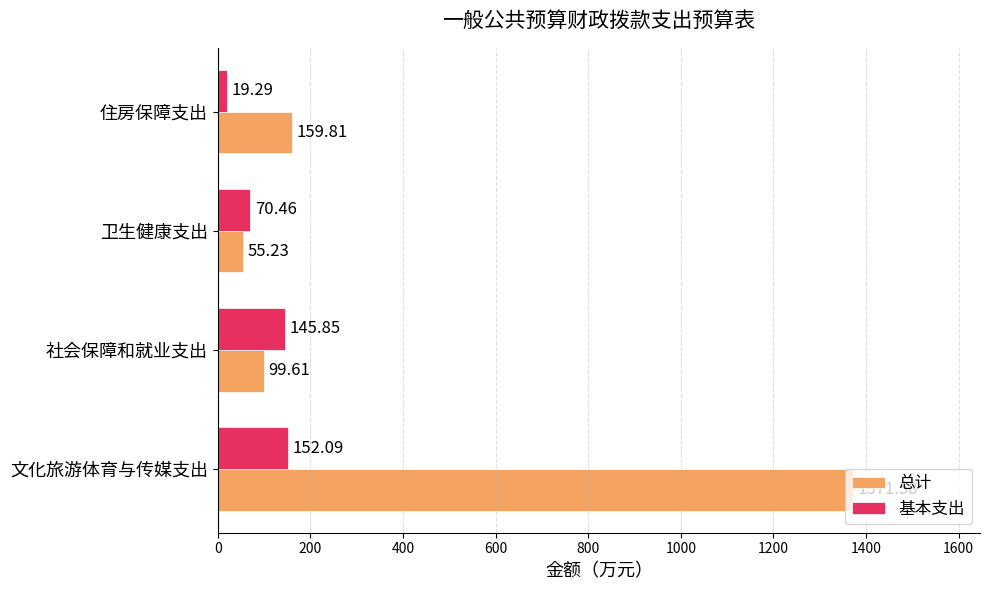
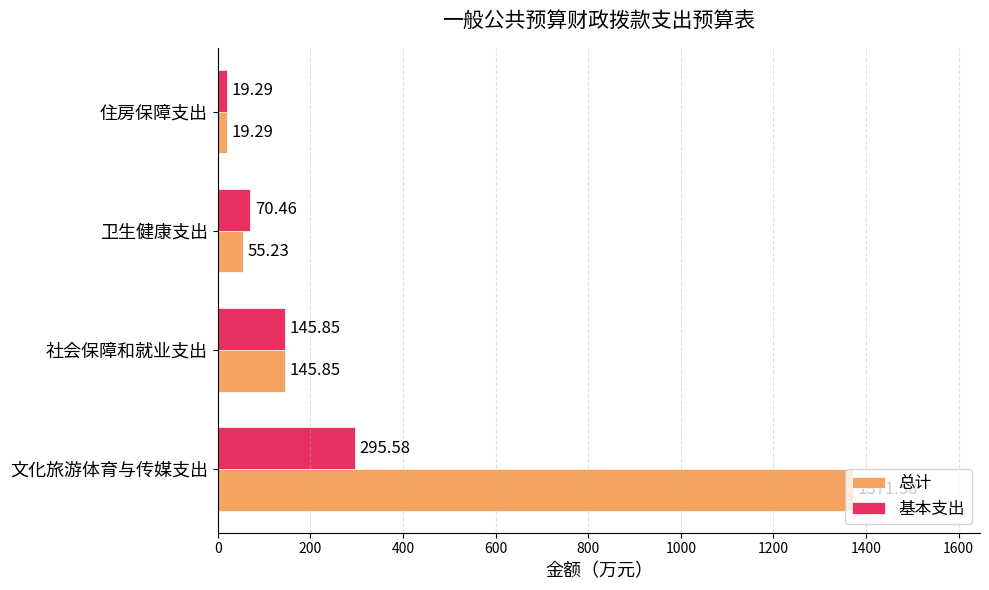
  {
    "总计": {
-     "住房保障支出": 159.81,
+     "住房保障支出": 19.29,
      "卫生健康支出": 55.23,
-     "社会保障和就业支出": 99.61
+     "社会保障和就业支出": 145.85
    },
    "基本支出": {
      "住房保障支出": 19.29,
      "卫生健康支出": 70.46,
      "社会保障和就业支出": 145.85,
-     "文化旅游体育与传媒支出": 152.09
+     "文化旅游体育与传媒支出": 295.58
    }
  }
